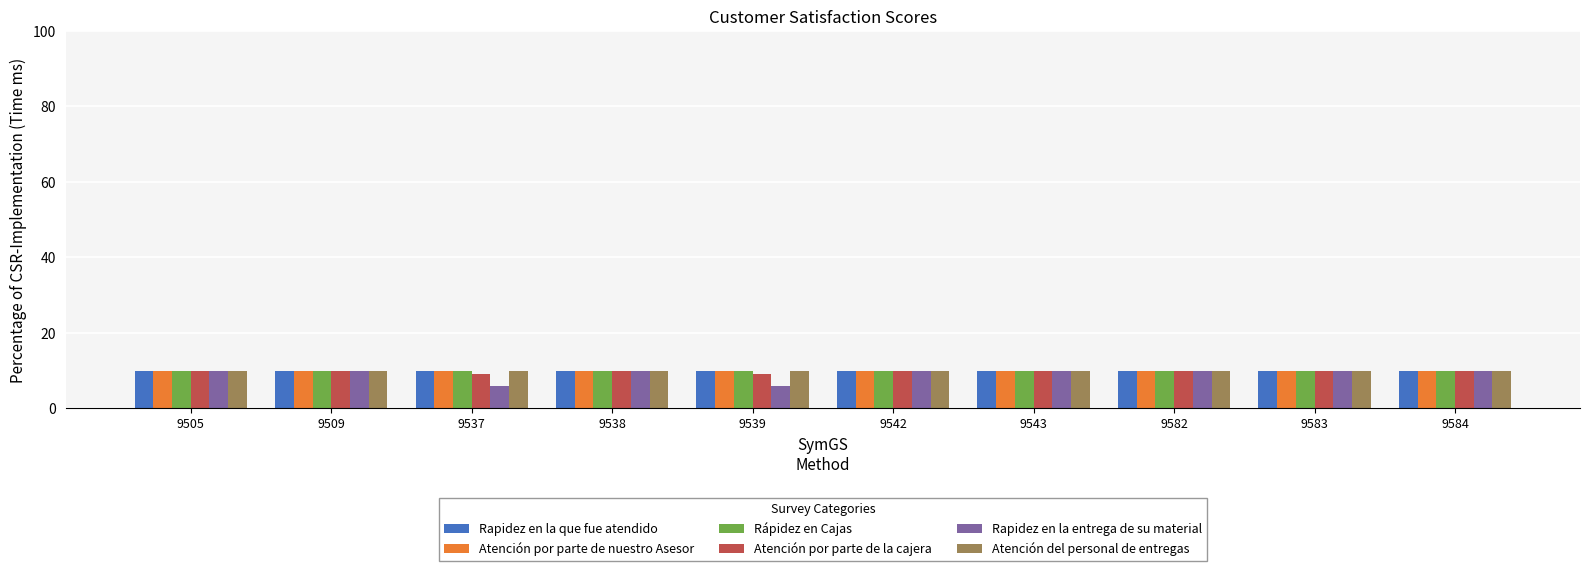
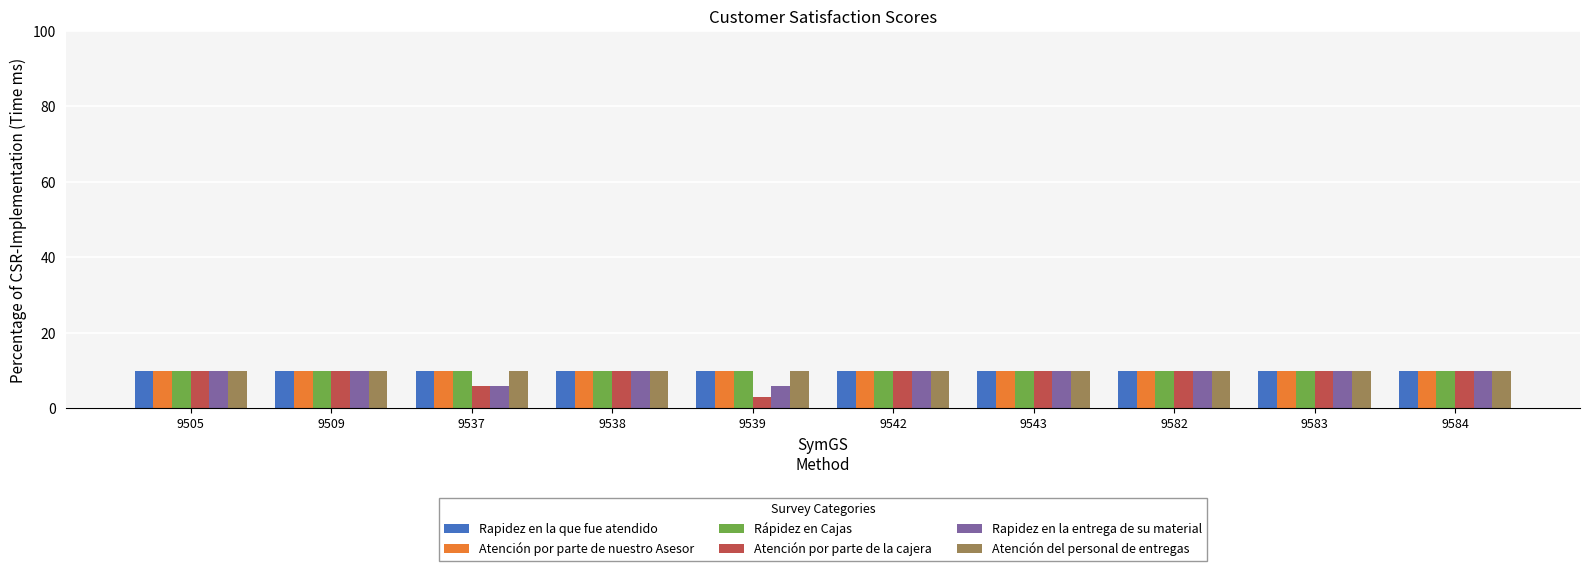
  {
    "Rapidez en la que fue atendido": {
      "9505": 10,
      "9509": 10,
      "9537": 10,
      "9538": 10,
      "9539": 10,
      "9542": 10,
      "9543": 10,
      "9582": 10,
      "9583": 10,
      "9584": 10
    },
    "Atención por parte de nuestro Asesor": {
      "9505": 10,
      "9509": 10,
      "9537": 10,
      "9538": 10,
      "9539": 10,
      "9542": 10,
      "9543": 10,
      "9582": 10,
      "9583": 10,
      "9584": 10
    },
    "Rápidez en Cajas": {
      "9505": 10,
      "9509": 10,
      "9537": 10,
      "9538": 10,
      "9539": 10,
      "9542": 10,
      "9543": 10,
      "9582": 10,
      "9583": 10,
      "9584": 10
    },
    "Atención por parte de la cajera": {
      "9505": 10,
      "9509": 10,
-     "9537": 9,
+     "9537": 6,
      "9538": 10,
-     "9539": 9,
+     "9539": 3,
      "9542": 10,
      "9543": 10,
      "9582": 10,
      "9583": 10,
      "9584": 10
    },
    "Rapidez en la entrega de su material": {
      "9505": 10,
      "9509": 10,
      "9537": 6,
      "9538": 10,
      "9539": 6,
      "9542": 10,
      "9543": 10,
      "9582": 10,
      "9583": 10,
      "9584": 10
    },
    "Atención del personal de entregas": {
      "9505": 10,
      "9509": 10,
      "9537": 10,
      "9538": 10,
      "9539": 10,
      "9542": 10,
      "9543": 10,
      "9582": 10,
      "9583": 10,
      "9584": 10
    }
  }
